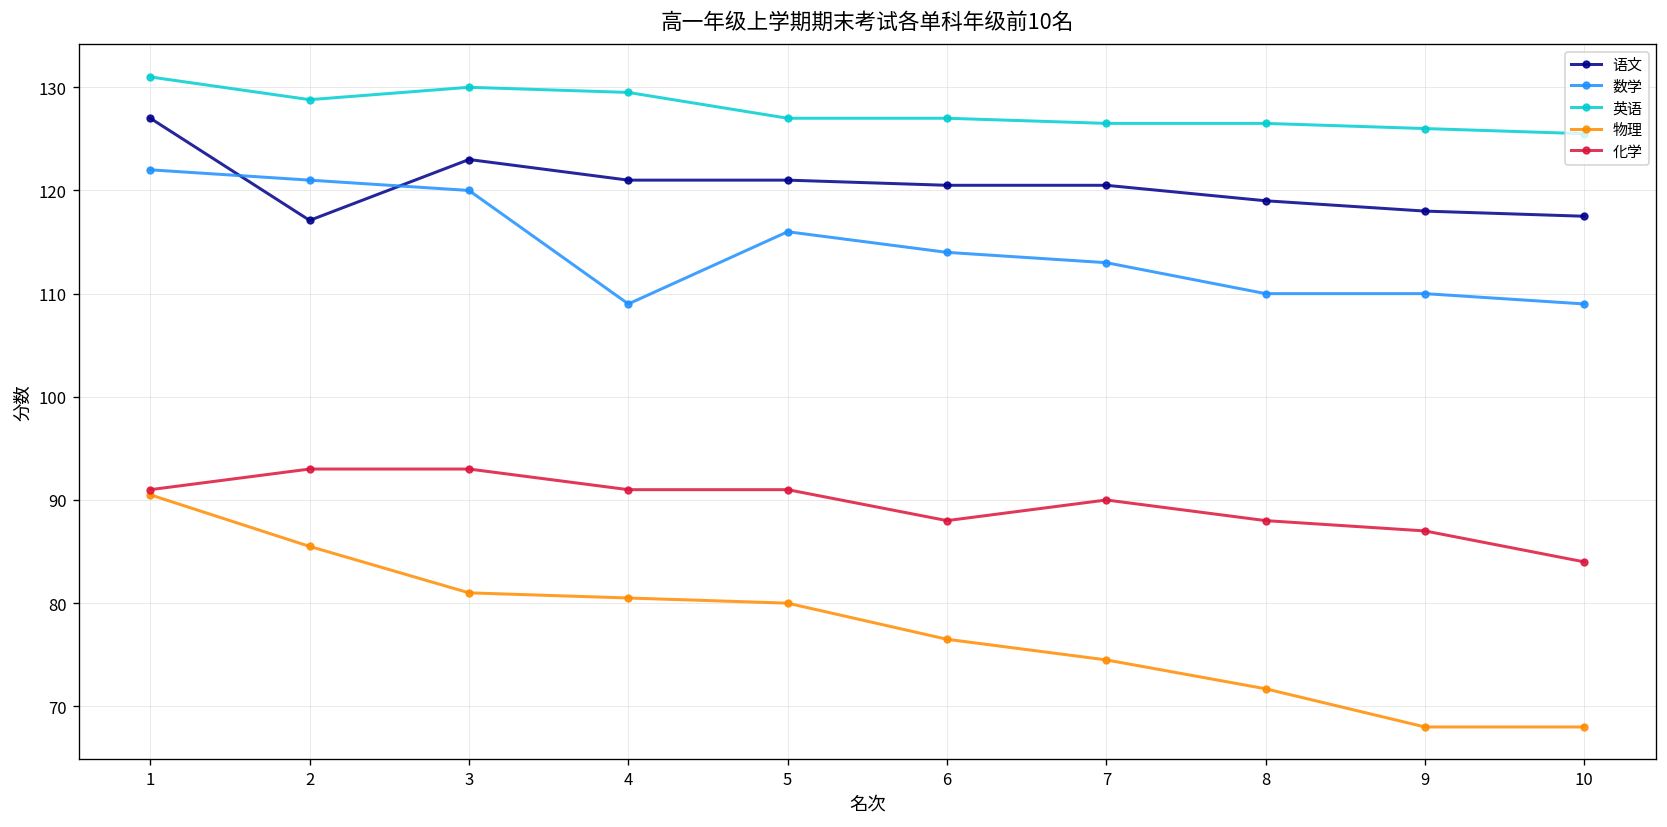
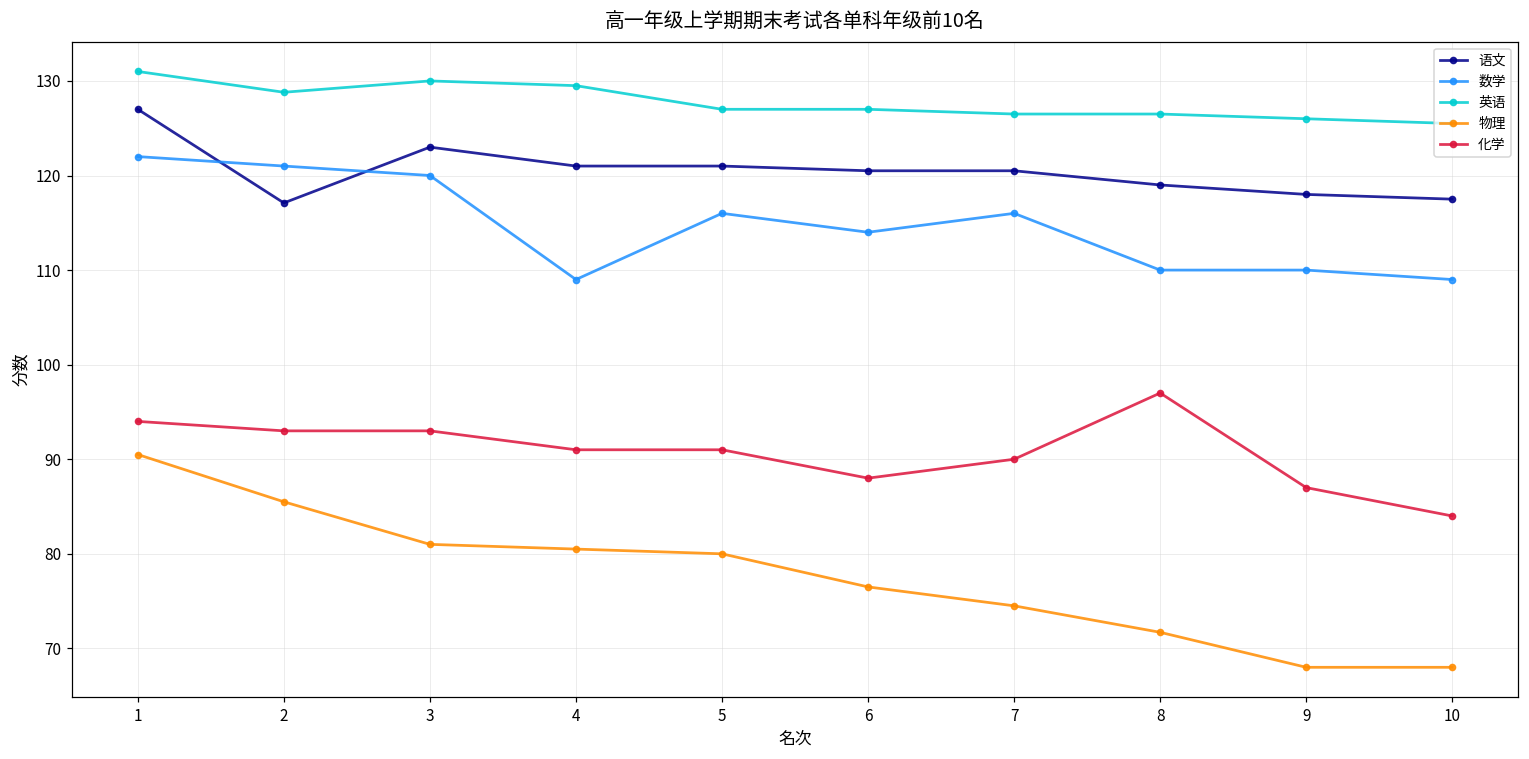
  {
    "语文": {
      "1": 127,
      "2": 117,
      "3": 123,
      "4": 121,
      "5": 121,
      "6": 121,
      "7": 121,
      "8": 119,
      "9": 118,
      "10": 118
    },
    "数学": {
      "1": 122,
      "2": 121,
      "3": 120,
      "4": 109,
      "5": 116,
      "6": 114,
-     "7": 113,
+     "7": 116,
      "8": 110,
      "9": 110,
      "10": 109
    },
    "英语": {
      "1": 131,
      "2": 129,
      "3": 130,
      "4": 130,
      "5": 127,
      "6": 127,
      "7": 127,
      "8": 127,
      "9": 126
    },
    "物理": {
      "1": 91,
      "2": 86,
      "3": 81,
      "4": 81,
      "5": 80,
      "6": 77,
      "7": 75,
      "8": 72,
      "9": 68,
      "10": 68
    },
    "化学": {
-     "1": 91,
+     "1": 94,
      "2": 93,
      "3": 93,
      "4": 91,
      "5": 91,
      "6": 88,
      "7": 90,
-     "8": 88,
+     "8": 97,
      "9": 87,
      "10": 84
    }
  }
